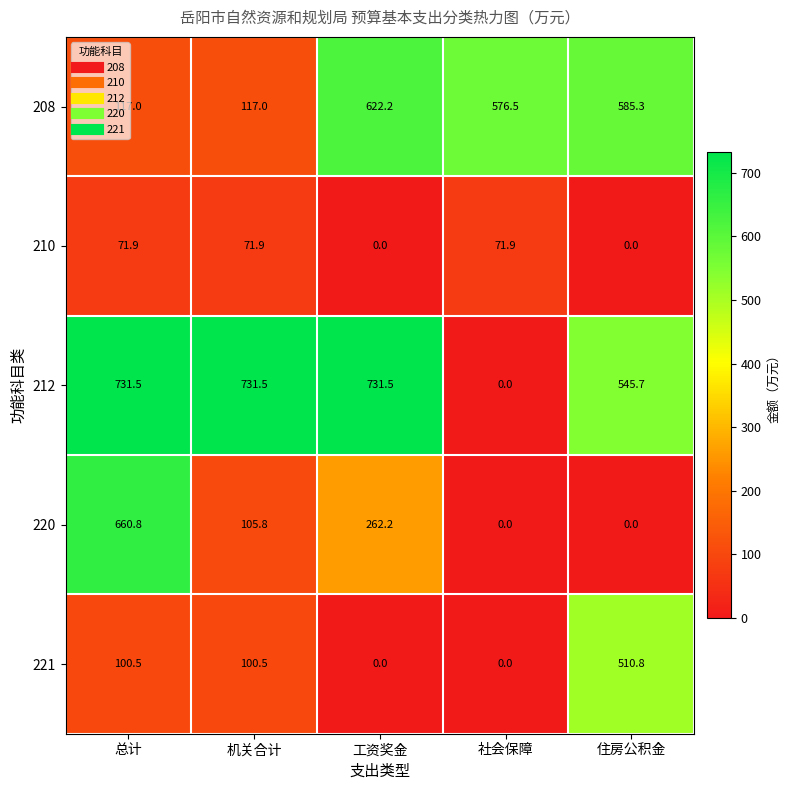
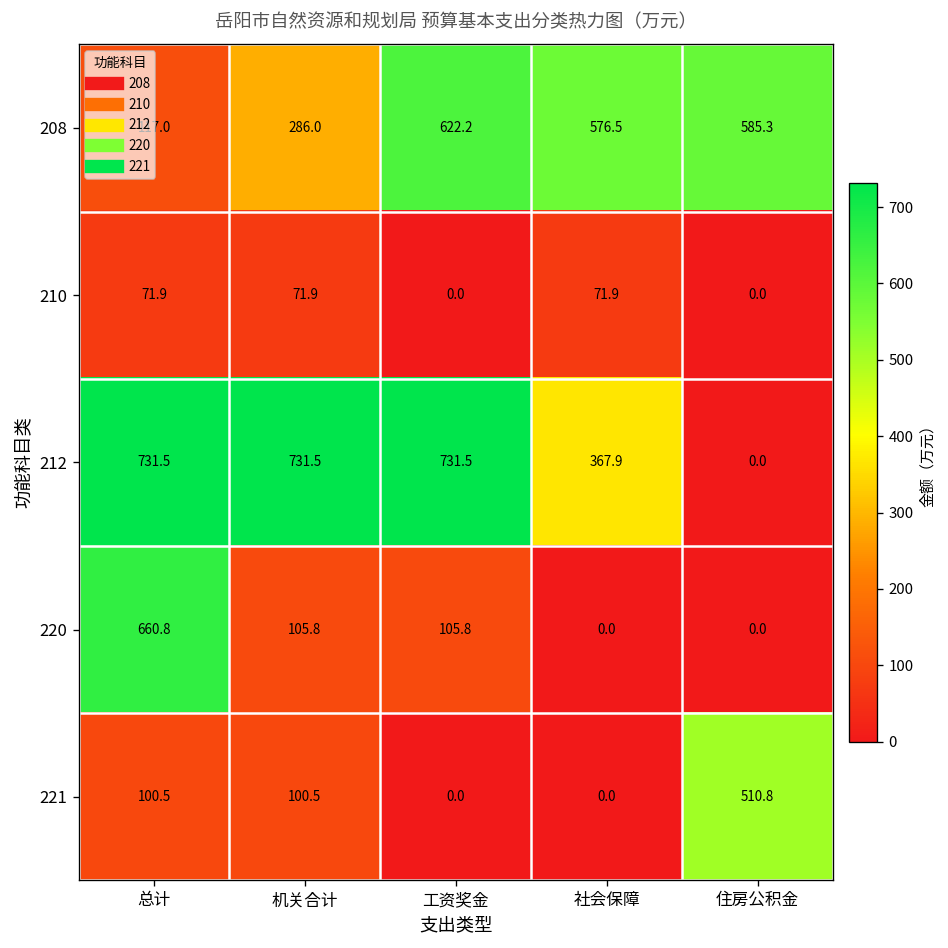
  {
    "208": {
-     "机关合计": 117.0,
+     "机关合计": 286.0,
      "工资奖金": 622.2,
      "社会保障": 576.5,
      "住房公积金": 585.3
    },
    "210": {
      "总计": 71.9,
      "机关合计": 71.9,
      "工资奖金": 0.0,
      "社会保障": 71.9,
      "住房公积金": 0.0
    },
    "212": {
      "总计": 731.5,
      "机关合计": 731.5,
      "工资奖金": 731.5,
-     "社会保障": 0.0,
-     "住房公积金": 545.7
+     "社会保障": 367.9,
+     "住房公积金": 0.0
    },
    "220": {
      "总计": 660.8,
      "机关合计": 105.8,
-     "工资奖金": 262.2,
+     "工资奖金": 105.8,
      "社会保障": 0.0,
      "住房公积金": 0.0
    },
    "221": {
      "总计": 100.5,
      "机关合计": 100.5,
      "工资奖金": 0.0,
      "社会保障": 0.0,
      "住房公积金": 510.8
    }
  }
